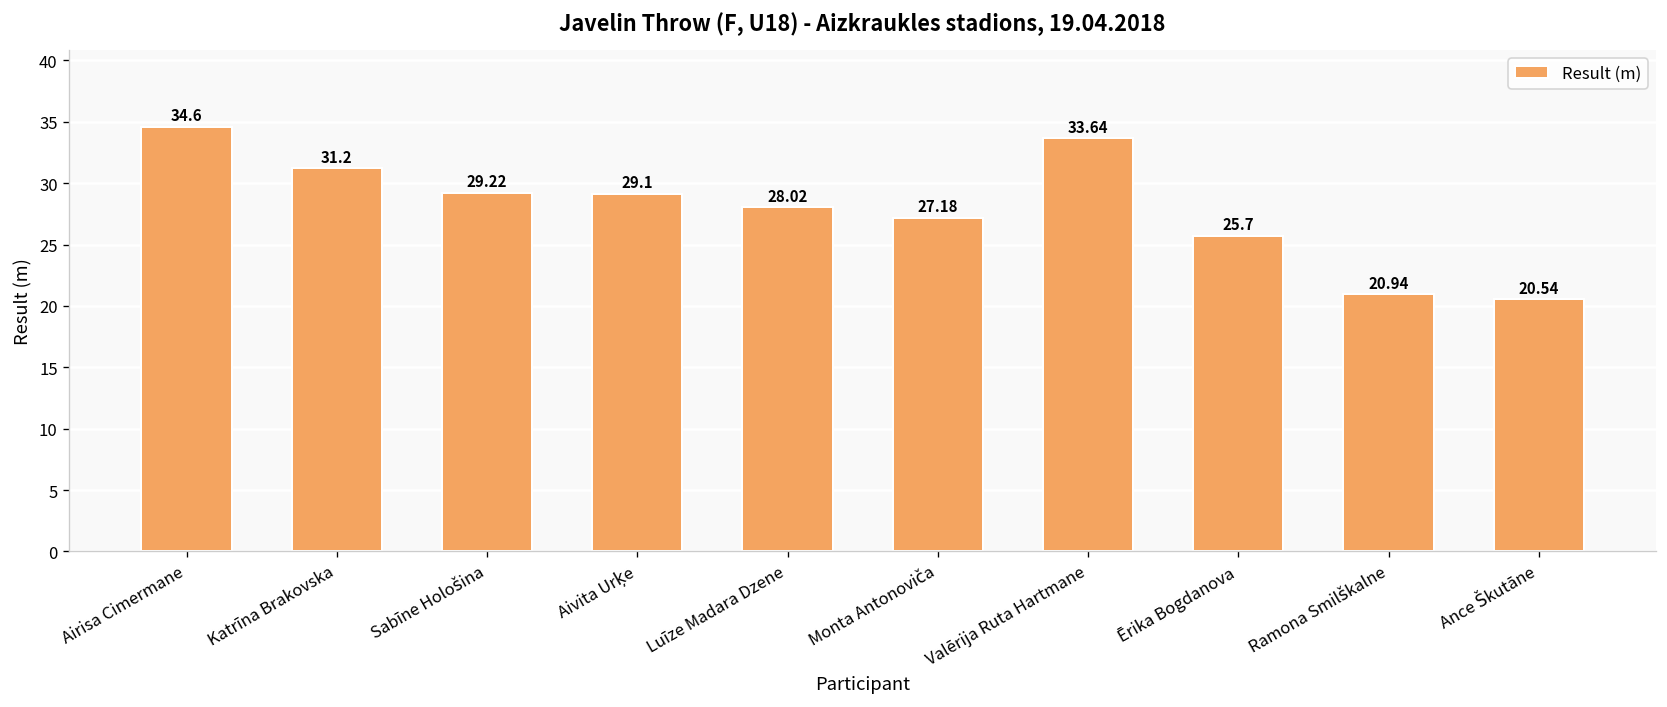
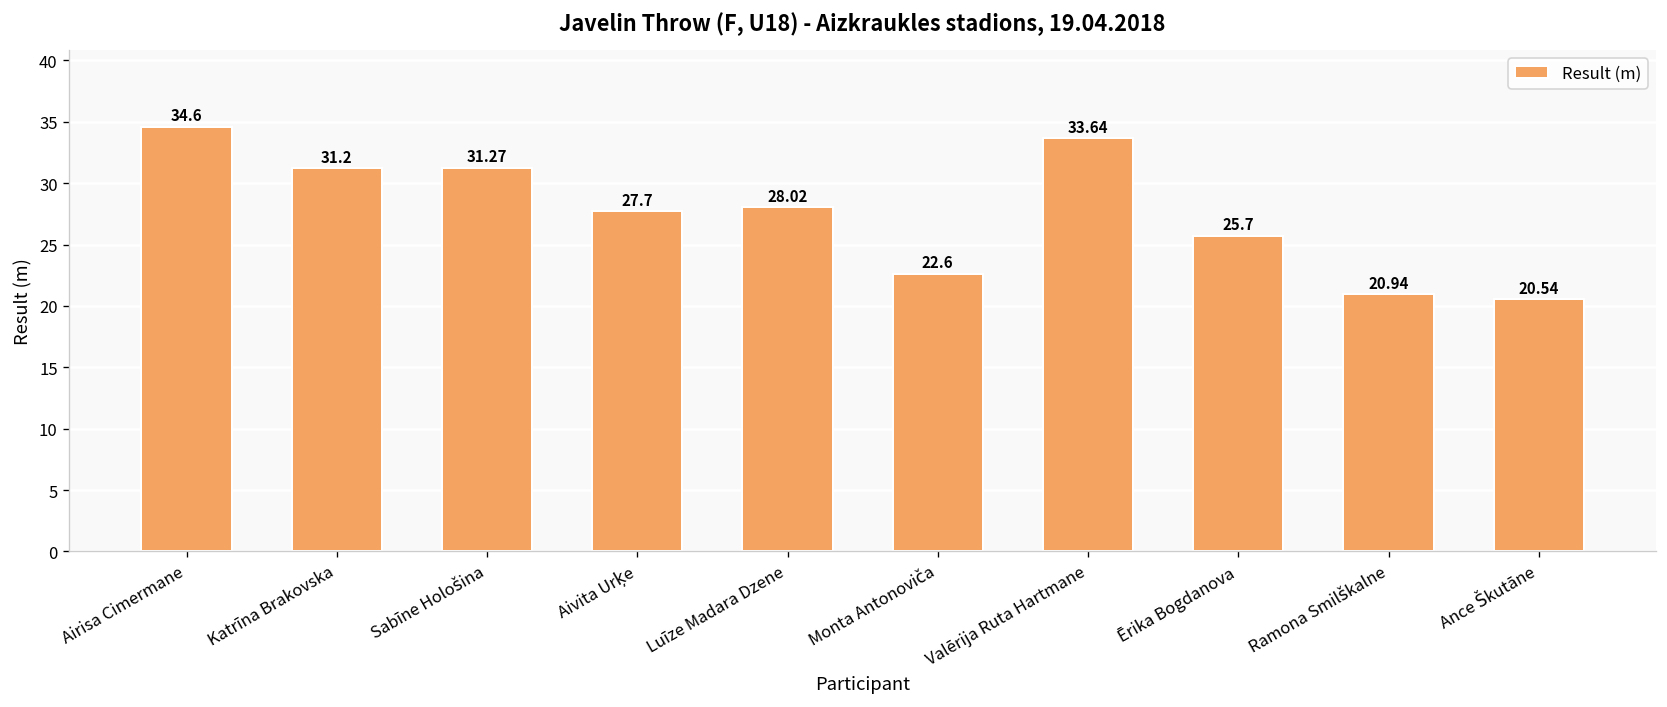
  {
    "Airisa Cimermane": 34.6,
    "Katrīna Brakovska": 31.2,
-   "Sabīne Hološina": 29.22,
-   "Aivita Urķe": 29.1,
+   "Sabīne Hološina": 31.27,
+   "Aivita Urķe": 27.7,
    "Luīze Madara Dzene": 28.02,
-   "Monta Antonoviča": 27.18,
+   "Monta Antonoviča": 22.6,
    "Valērija Ruta Hartmane": 33.64,
    "Ērika Bogdanova": 25.7,
    "Ramona Smilškalne": 20.94,
    "Ance Škutāne": 20.54
  }
